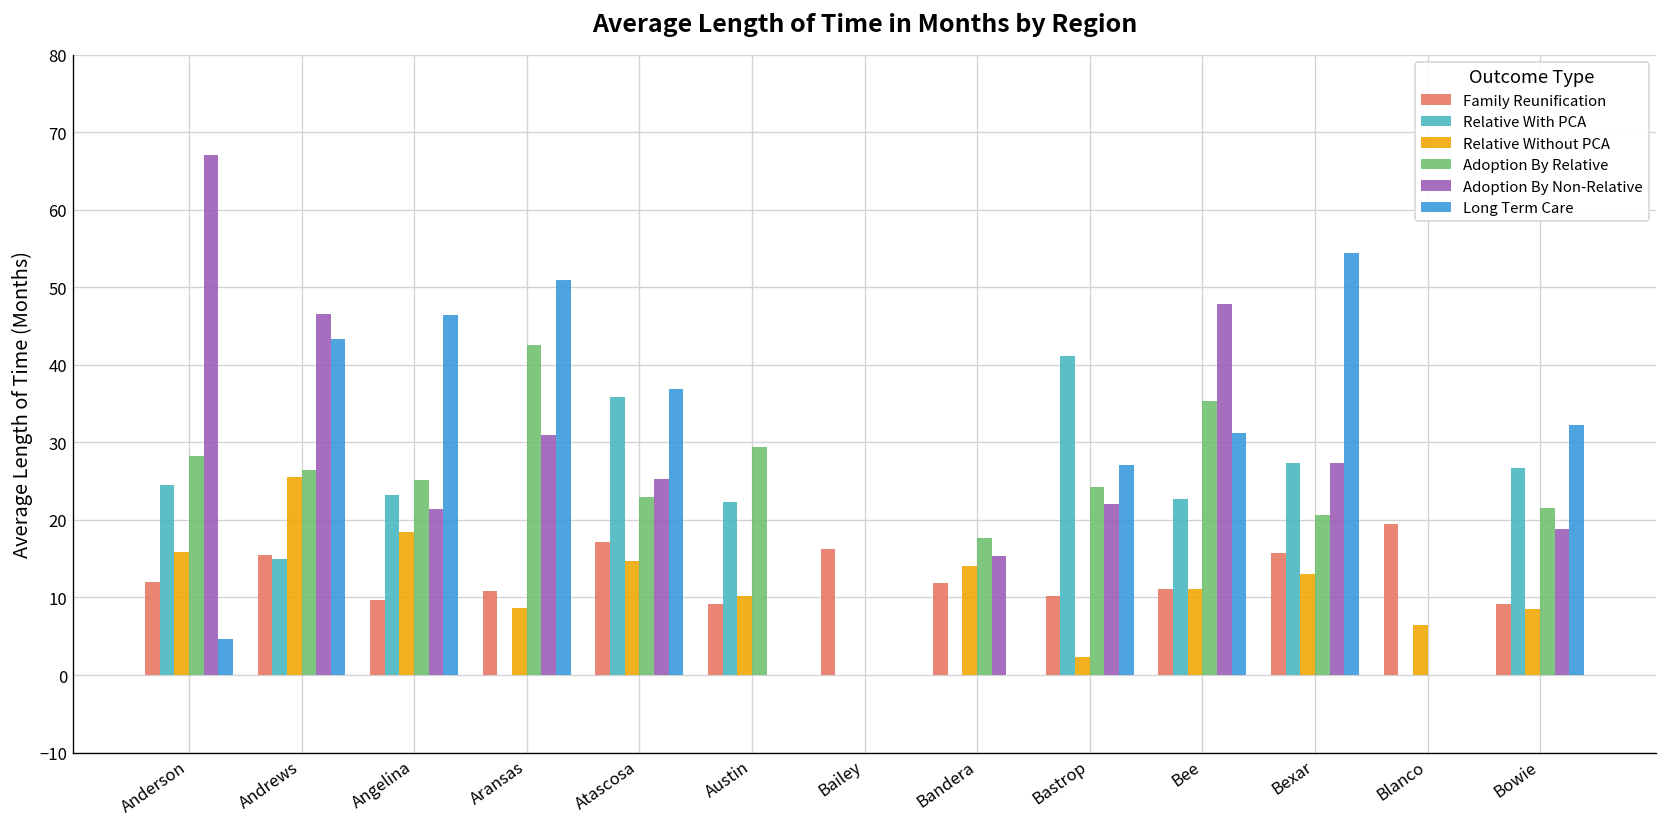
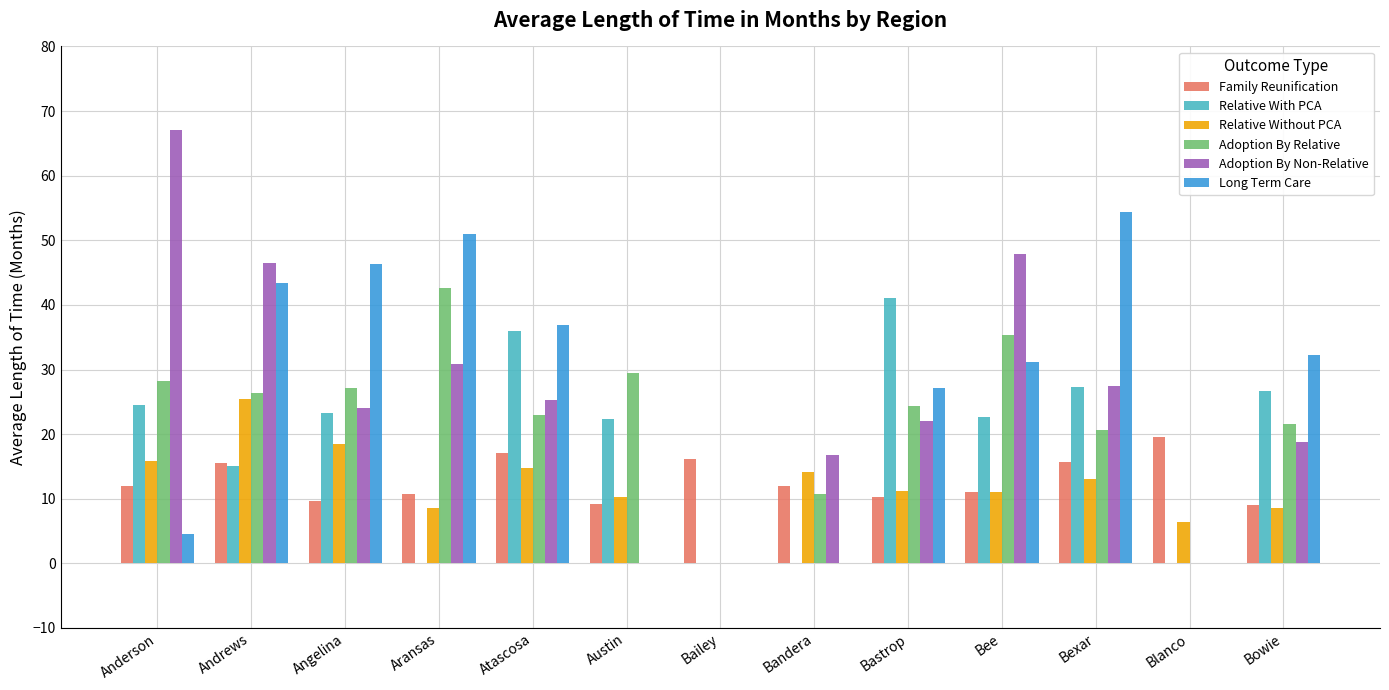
  {
    "Family Reunification": {
      "Anderson": 12,
      "Andrews": 16,
      "Angelina": 10,
      "Aransas": 11,
      "Atascosa": 17,
      "Austin": 9,
      "Bailey": 16,
      "Bandera": 12,
      "Bastrop": 10,
      "Bee": 11,
      "Bexar": 16,
      "Blanco": 20,
      "Bowie": 9
    },
    "Relative Without PCA": {
      "Anderson": 16,
      "Andrews": 26,
      "Angelina": 19,
      "Aransas": 9,
      "Atascosa": 15,
      "Austin": 10,
      "Bailey": 0,
      "Bandera": 14,
-     "Bastrop": 2,
+     "Bastrop": 11,
      "Bee": 11,
      "Bexar": 13,
      "Blanco": 6,
      "Bowie": 9
    },
    "Adoption By Relative": {
      "Anderson": 28,
      "Andrews": 26,
-     "Angelina": 25,
+     "Angelina": 27,
      "Aransas": 43,
      "Atascosa": 23,
      "Austin": 29,
      "Bailey": 0,
-     "Bandera": 18,
+     "Bandera": 11,
      "Bastrop": 24,
      "Bee": 35,
      "Bexar": 21,
      "Blanco": 0,
      "Bowie": 22
    },
    "Adoption By Non-Relative": {
      "Anderson": 67,
      "Andrews": 47,
-     "Angelina": 21,
+     "Angelina": 24,
      "Aransas": 31,
      "Atascosa": 25,
      "Austin": 0,
      "Bailey": 0,
-     "Bandera": 15,
+     "Bandera": 17,
      "Bastrop": 22,
      "Bee": 48,
      "Bexar": 27,
      "Blanco": 0,
      "Bowie": 19
    }
  }
